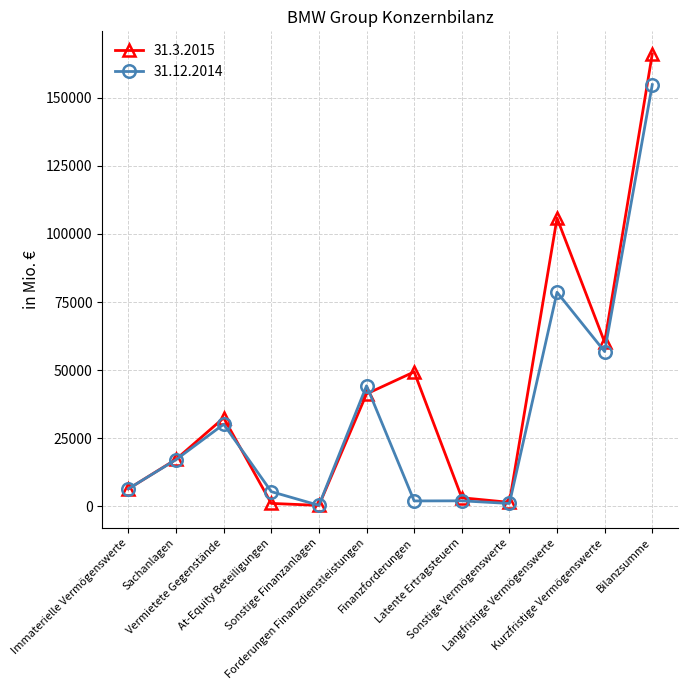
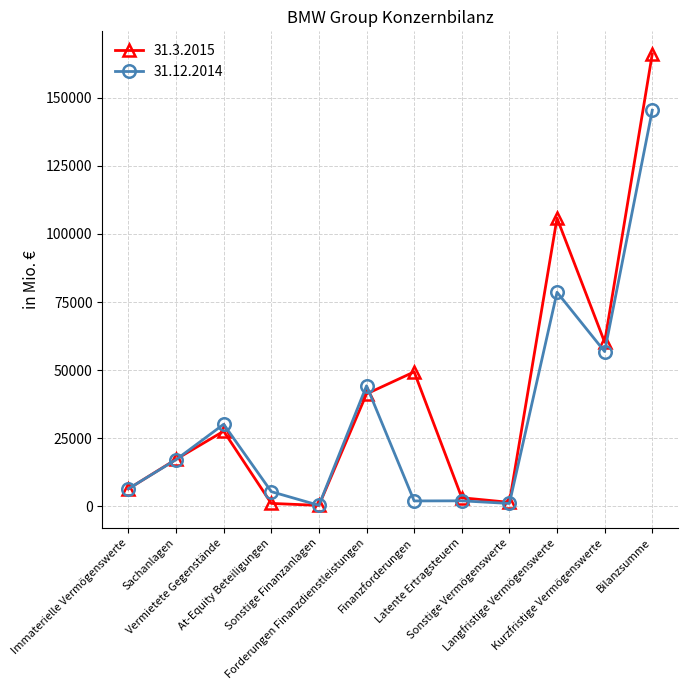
  {
    "31.3.2015": {
-     "Vermietete Gegenstände": 33000,
+     "Vermietete Gegenstände": 28000,
      "At-Equity Beteiligungen": 1000,
      "Forderungen Finanzdienstleistungen": 41000,
      "Finanzforderungen": 49000,
      "Latente Ertragsteuern": 3000,
      "Langfristige Vermögenswerte": 106000,
      "Kurzfristige Vermögenswerte": 60000,
      "Bilanzsumme": 166000
    },
    "31.12.2014": {
      "Vermietete Gegenstände": 30000,
      "At-Equity Beteiligungen": 5000,
      "Forderungen Finanzdienstleistungen": 44000,
      "Finanzforderungen": 2000,
      "Latente Ertragsteuern": 2000,
      "Langfristige Vermögenswerte": 79000,
      "Kurzfristige Vermögenswerte": 57000,
-     "Bilanzsumme": 155000
+     "Bilanzsumme": 145000
    }
  }
